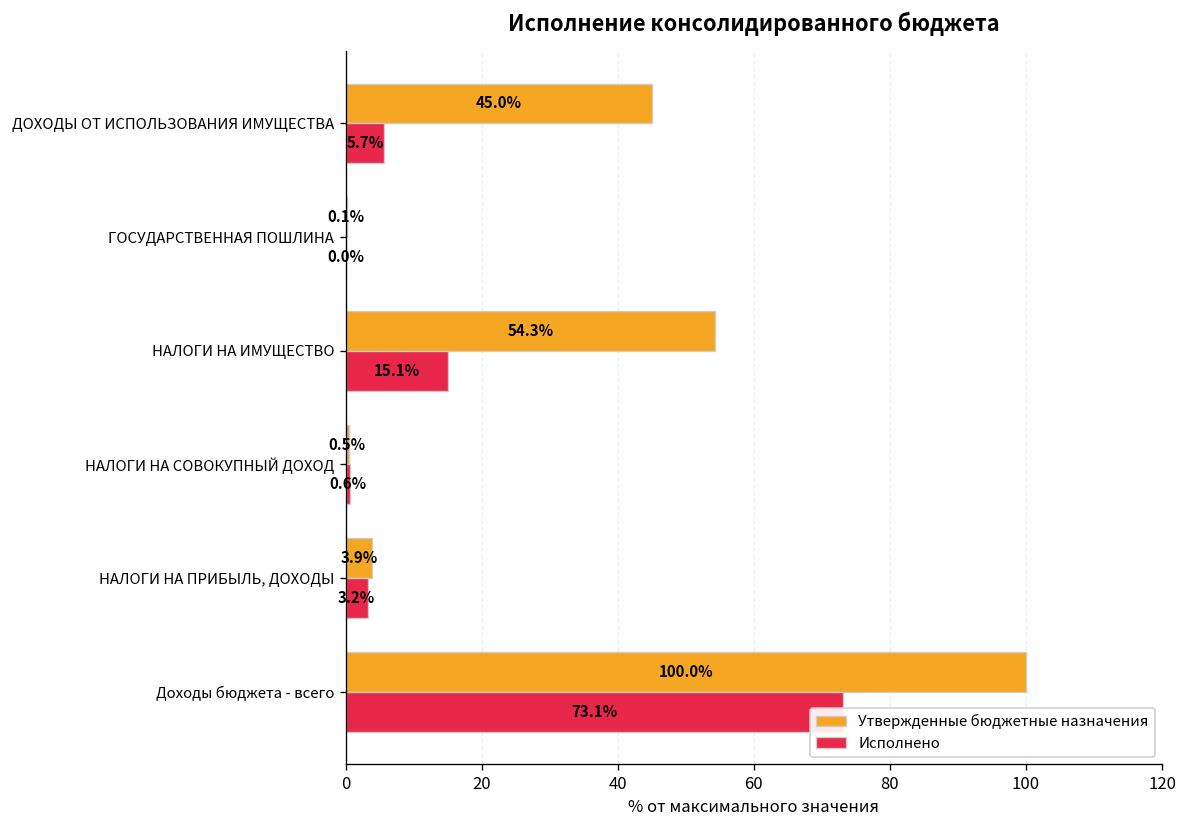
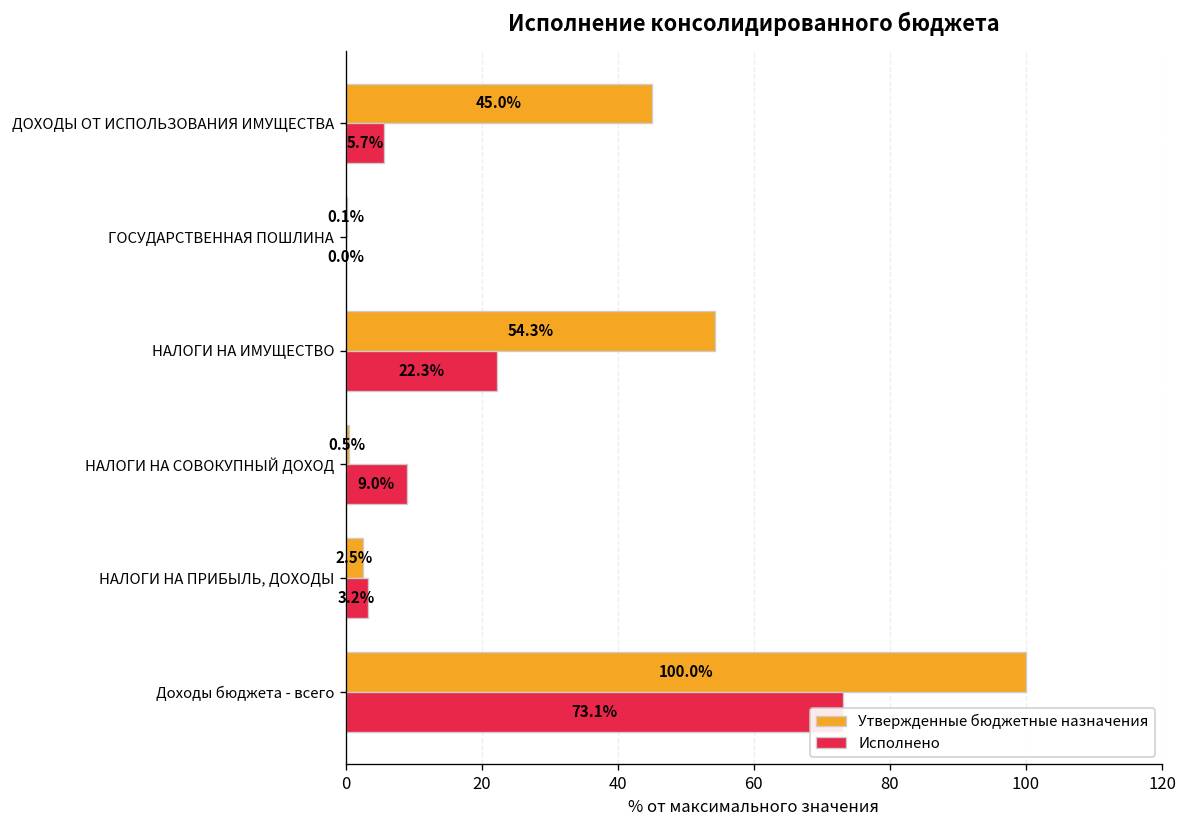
  {
    "Утвержденные бюджетные назначения": {
      "ДОХОДЫ ОТ ИСПОЛЬЗОВАНИЯ ИМУЩЕСТВА": "45.0%",
      "ГОСУДАРСТВЕННАЯ ПОШЛИНА": "0.1%",
      "НАЛОГИ НА ИМУЩЕСТВО": "54.3%",
      "НАЛОГИ НА СОВОКУПНЫЙ ДОХОД": "0.5%",
-     "НАЛОГИ НА ПРИБЫЛЬ, ДОХОДЫ": "3.9%",
+     "НАЛОГИ НА ПРИБЫЛЬ, ДОХОДЫ": "2.5%",
      "Доходы бюджета - всего": "100.0%"
    },
    "Исполнено": {
      "ДОХОДЫ ОТ ИСПОЛЬЗОВАНИЯ ИМУЩЕСТВА": "5.7%",
      "ГОСУДАРСТВЕННАЯ ПОШЛИНА": "0.0%",
-     "НАЛОГИ НА ИМУЩЕСТВО": "15.1%",
-     "НАЛОГИ НА СОВОКУПНЫЙ ДОХОД": "0.6%",
+     "НАЛОГИ НА ИМУЩЕСТВО": "22.3%",
+     "НАЛОГИ НА СОВОКУПНЫЙ ДОХОД": "9.0%",
      "НАЛОГИ НА ПРИБЫЛЬ, ДОХОДЫ": "3.2%"
    }
  }
